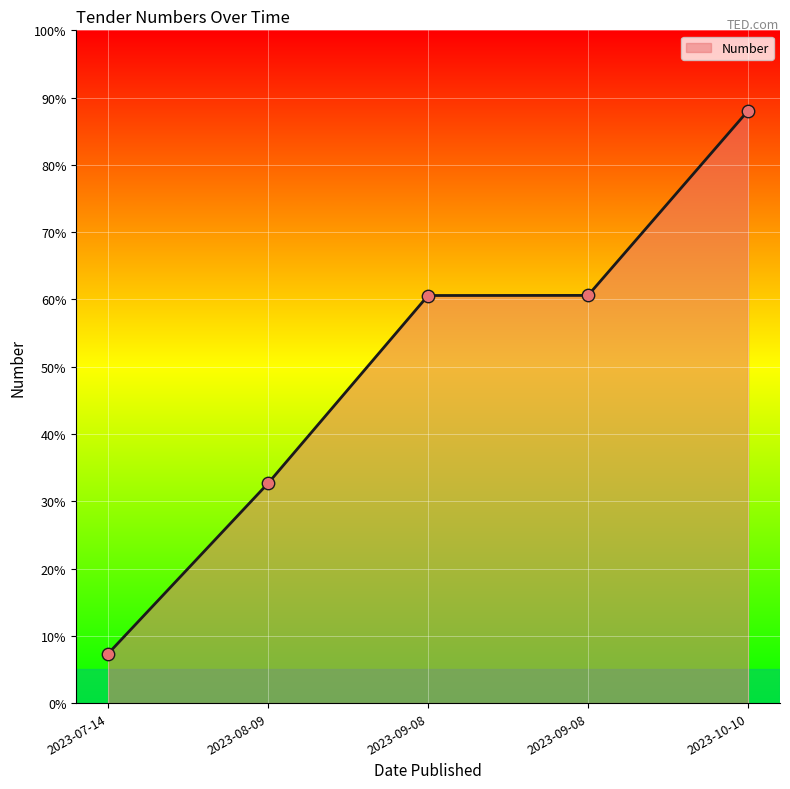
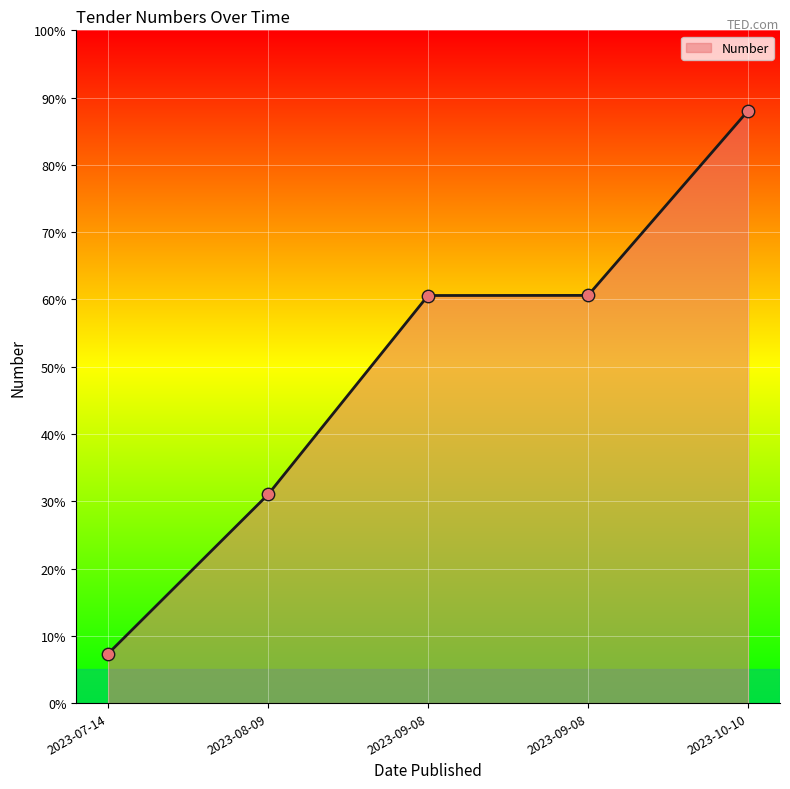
  {
    "2023-07-14": "7%",
-   "2023-08-09": "33%",
+   "2023-08-09": "31%",
    "2023-10-10": "88%"
  }
